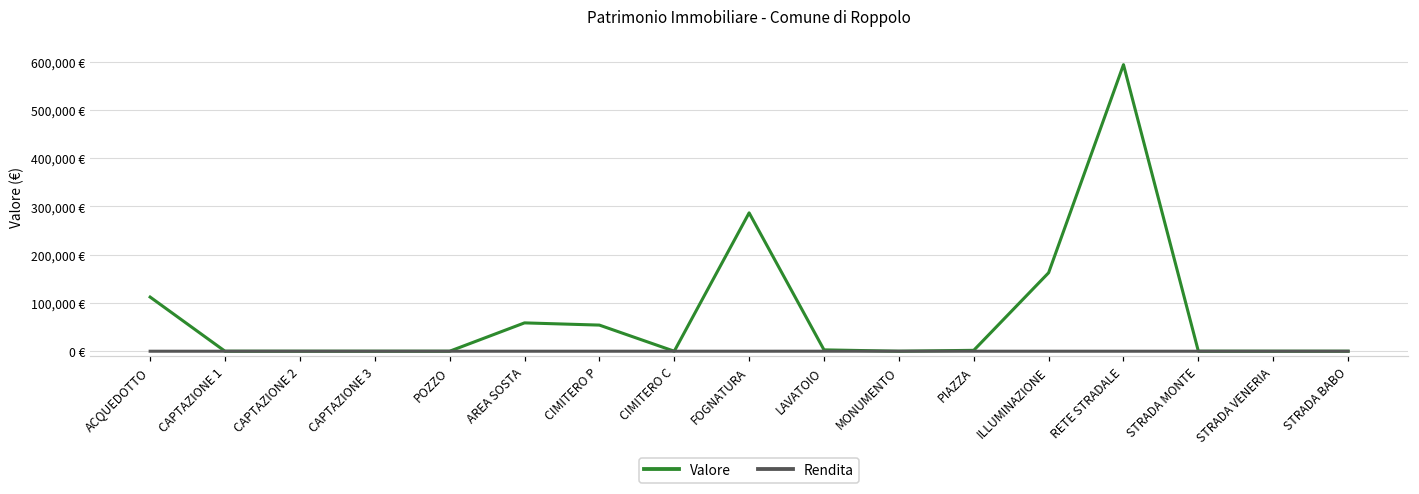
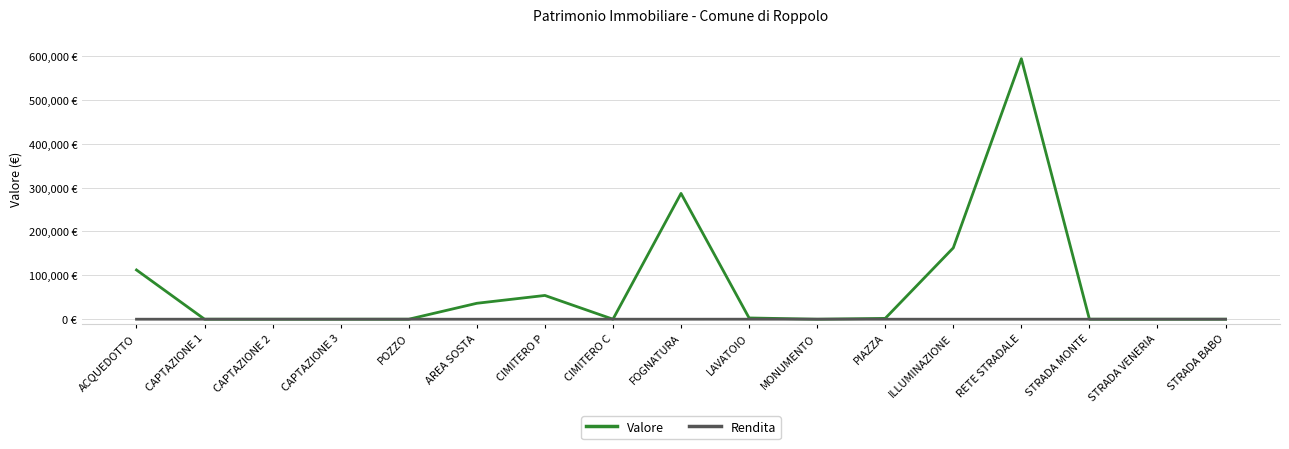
  {
    "Valore": {
      "ACQUEDOTTO": "110,000 €",
-     "AREA SOSTA": "60,000 €",
+     "AREA SOSTA": "40,000 €",
      "CIMITERO P": "50,000 €",
      "FOGNATURA": "290,000 €",
      "ILLUMINAZIONE": "160,000 €",
      "RETE STRADALE": "590,000 €"
    },
    "Rendita": {
      "ACQUEDOTTO": "0 €",
      "AREA SOSTA": "0 €",
      "CIMITERO P": "0 €",
      "FOGNATURA": "0 €",
      "ILLUMINAZIONE": "0 €",
      "RETE STRADALE": "0 €"
    }
  }
